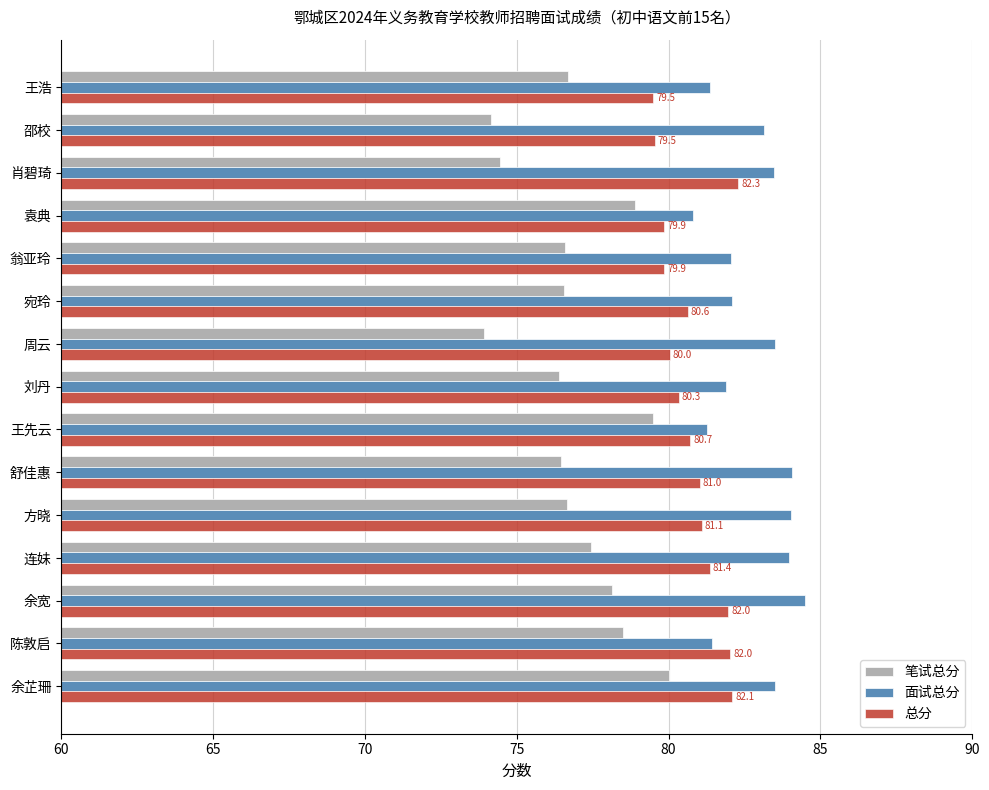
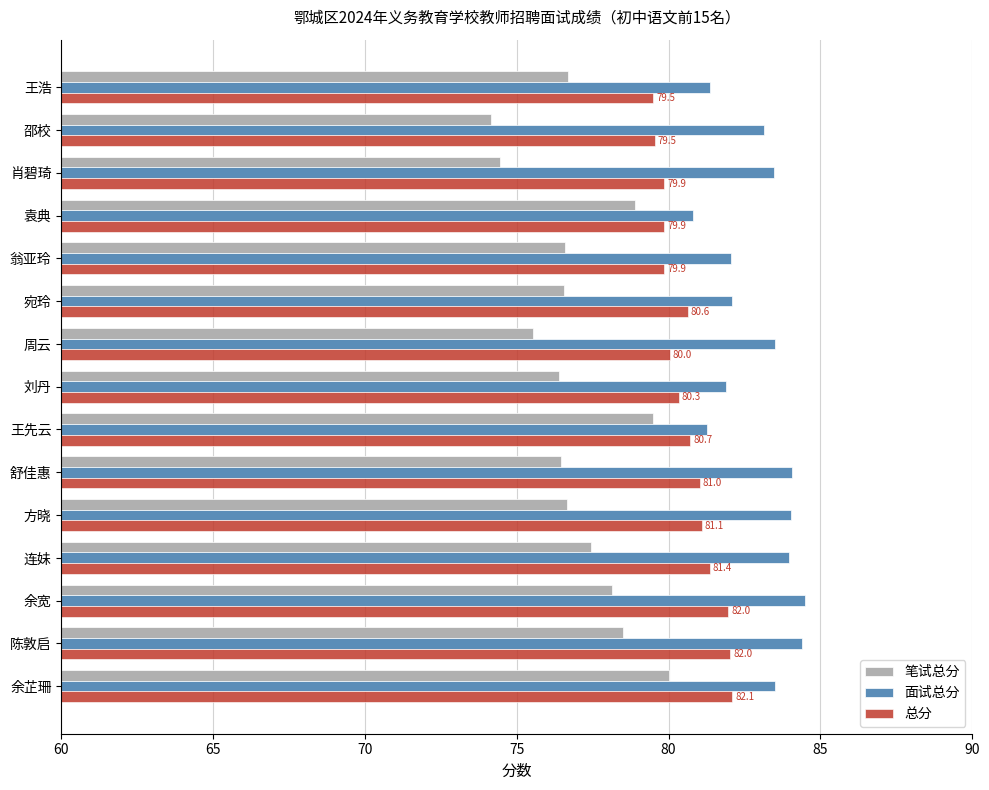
  {
    "笔试总分": {
      "王浩": 76.7,
      "邵校": 74.2,
      "肖碧琦": 74.5,
      "袁典": 78.9,
      "翁亚玲": 76.6,
      "宛玲": 76.6,
-     "周云": 73.9,
+     "周云": 75.6,
      "刘丹": 76.4,
      "王先云": 79.5,
      "舒佳惠": 76.5,
      "方晓": 76.7,
      "连妹": 77.5,
      "余宽": 78.2,
      "陈敦启": 78.5,
      "余芷珊": 80.0
    },
    "面试总分": {
      "王浩": 81.4,
      "邵校": 83.1,
      "肖碧琦": 83.5,
      "袁典": 80.8,
      "翁亚玲": 82.0,
      "宛玲": 82.1,
      "周云": 83.5,
      "刘丹": 81.9,
      "王先云": 81.3,
      "舒佳惠": 84.1,
      "方晓": 84.0,
      "连妹": 84.0,
      "余宽": 84.5,
-     "陈敦启": 81.4,
+     "陈敦启": 84.4,
      "余芷珊": 83.5
    },
    "总分": {
      "王浩": 79.5,
      "邵校": 79.5,
-     "肖碧琦": 82.3,
+     "肖碧琦": 79.9,
      "袁典": 79.9,
      "翁亚玲": 79.9,
      "宛玲": 80.6,
      "周云": 80.0,
      "刘丹": 80.3,
      "王先云": 80.7,
      "舒佳惠": 81.0,
      "方晓": 81.1,
      "连妹": 81.4,
      "余宽": 82.0,
      "陈敦启": 82.0,
      "余芷珊": 82.1
    }
  }
